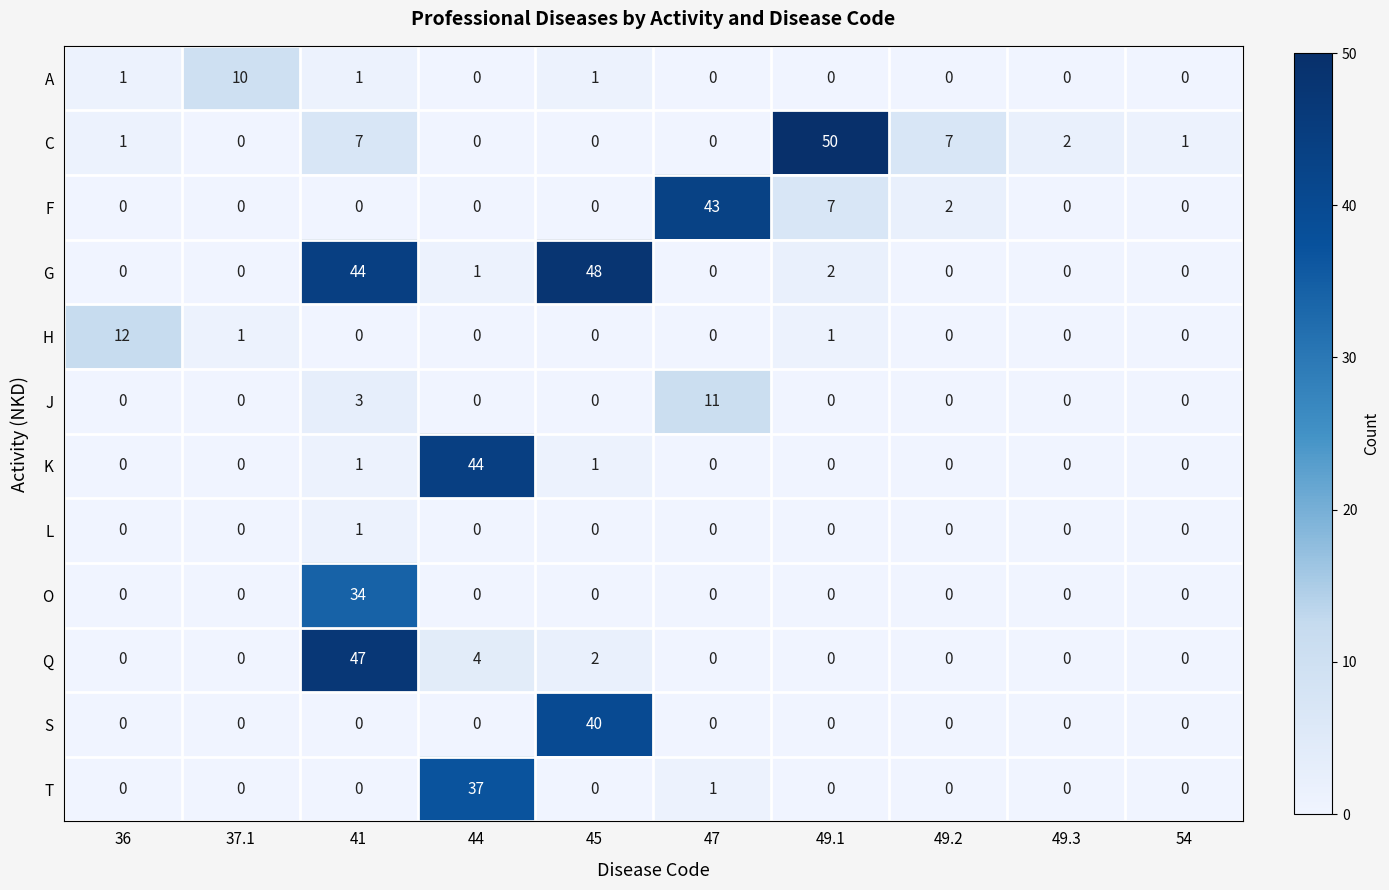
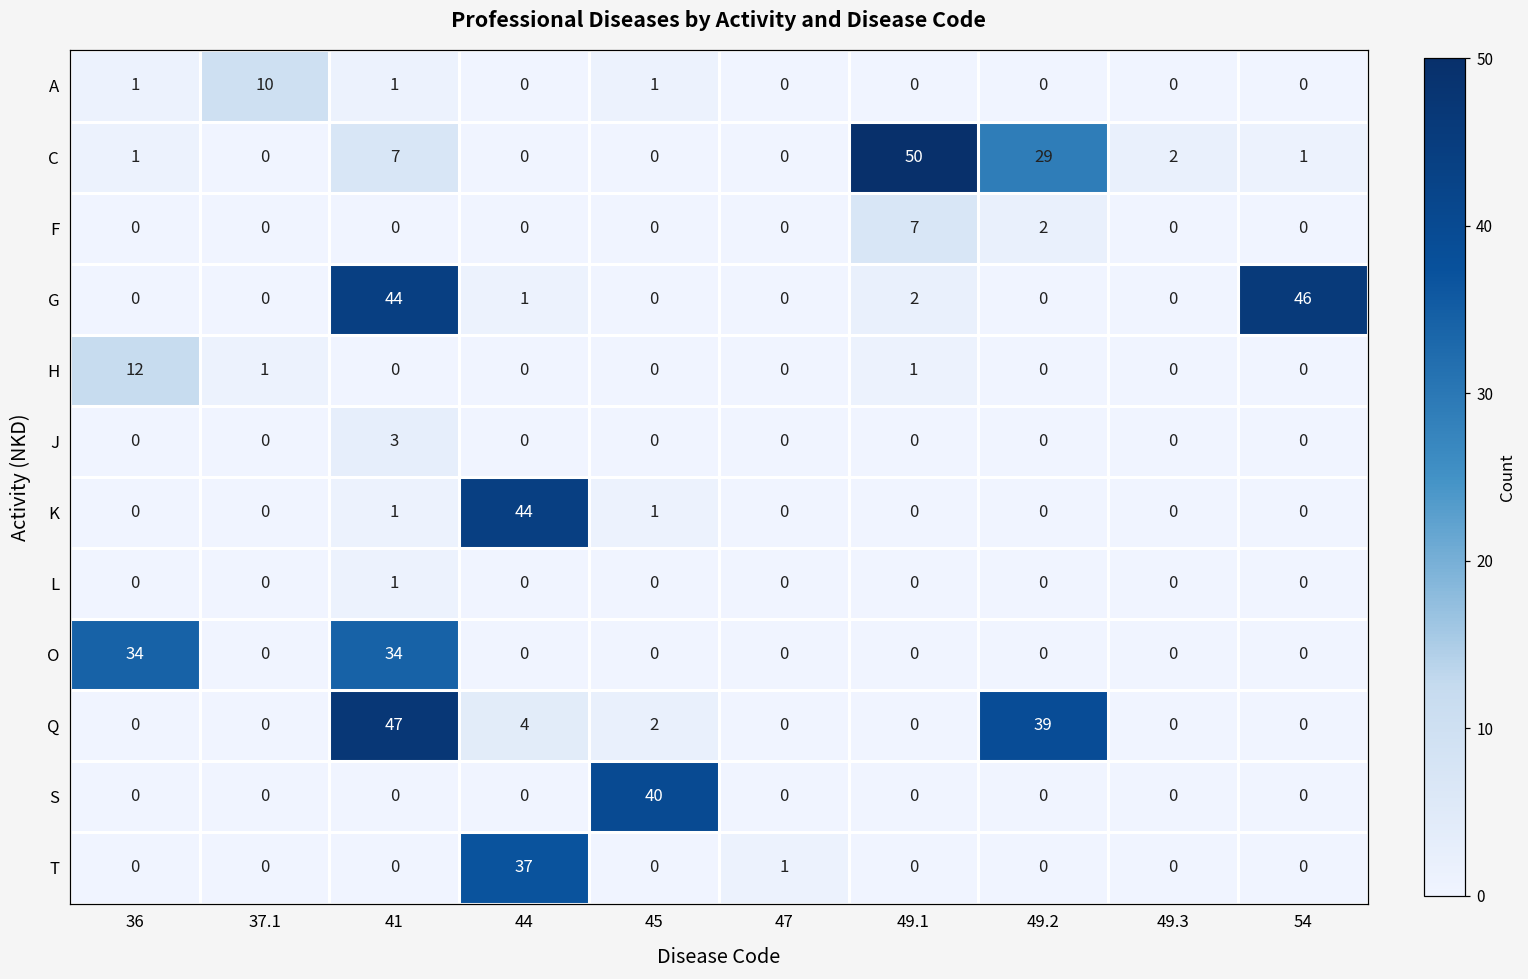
  {
    "A": {
      "36": 1,
      "37.1": 10,
      "41": 1,
      "44": 0,
      "45": 1,
      "47": 0,
      "49.1": 0,
      "49.2": 0,
      "49.3": 0,
      "54": 0
    },
    "C": {
      "36": 1,
      "37.1": 0,
      "41": 7,
      "44": 0,
      "45": 0,
      "47": 0,
      "49.1": 50,
-     "49.2": 7,
+     "49.2": 29,
      "49.3": 2,
      "54": 1
    },
    "F": {
      "36": 0,
      "37.1": 0,
      "41": 0,
      "44": 0,
      "45": 0,
-     "47": 43,
+     "47": 0,
      "49.1": 7,
      "49.2": 2,
      "49.3": 0,
      "54": 0
    },
    "G": {
      "36": 0,
      "37.1": 0,
      "41": 44,
      "44": 1,
-     "45": 48,
+     "45": 0,
      "47": 0,
      "49.1": 2,
      "49.2": 0,
      "49.3": 0,
-     "54": 0
+     "54": 46
    },
    "H": {
      "36": 12,
      "37.1": 1,
      "41": 0,
      "44": 0,
      "45": 0,
      "47": 0,
      "49.1": 1,
      "49.2": 0,
      "49.3": 0,
      "54": 0
    },
    "J": {
      "36": 0,
      "37.1": 0,
      "41": 3,
      "44": 0,
      "45": 0,
-     "47": 11,
+     "47": 0,
      "49.1": 0,
      "49.2": 0,
      "49.3": 0,
      "54": 0
    },
    "K": {
      "36": 0,
      "37.1": 0,
      "41": 1,
      "44": 44,
      "45": 1,
      "47": 0,
      "49.1": 0,
      "49.2": 0,
      "49.3": 0,
      "54": 0
    },
    "L": {
      "36": 0,
      "37.1": 0,
      "41": 1,
      "44": 0,
      "45": 0,
      "47": 0,
      "49.1": 0,
      "49.2": 0,
      "49.3": 0,
      "54": 0
    },
    "O": {
-     "36": 0,
+     "36": 34,
      "37.1": 0,
      "41": 34,
      "44": 0,
      "45": 0,
      "47": 0,
      "49.1": 0,
      "49.2": 0,
      "49.3": 0,
      "54": 0
    },
    "Q": {
      "36": 0,
      "37.1": 0,
      "41": 47,
      "44": 4,
      "45": 2,
      "47": 0,
      "49.1": 0,
-     "49.2": 0,
+     "49.2": 39,
      "49.3": 0,
      "54": 0
    },
    "S": {
      "36": 0,
      "37.1": 0,
      "41": 0,
      "44": 0,
      "45": 40,
      "47": 0,
      "49.1": 0,
      "49.2": 0,
      "49.3": 0,
      "54": 0
    },
    "T": {
      "36": 0,
      "37.1": 0,
      "41": 0,
      "44": 37,
      "45": 0,
      "47": 1,
      "49.1": 0,
      "49.2": 0,
      "49.3": 0,
      "54": 0
    }
  }
